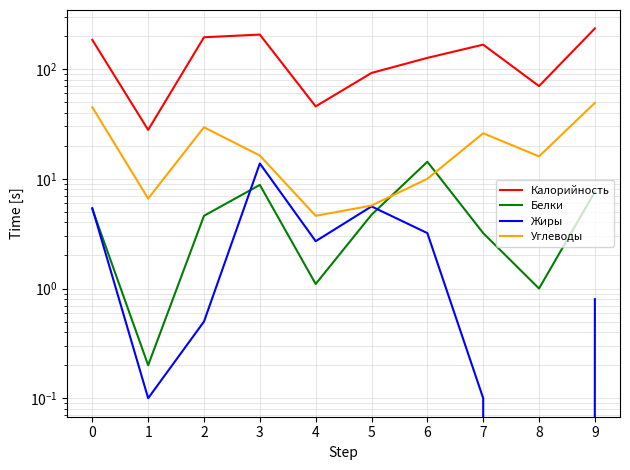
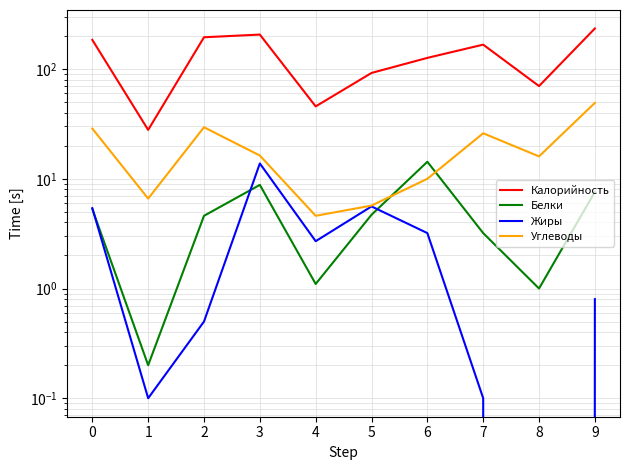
  {
    "Калорийность": {
      "0": 180,
      "1": 28,
      "2": 200,
      "3": 210,
      "4": 46,
      "5": 90,
      "6": 130,
      "7": 170,
      "8": 70,
      "9": 230
    },
    "Белки": {
      "1": 0.20,
      "2": 4.6,
      "3": 9,
      "4": 1.1,
      "5": 4.7,
      "6": 14,
      "7": 3.2,
      "8": 1
    },
    "Жиры": {
      "1": 0.10,
      "2": 0.5,
      "3": 14,
      "4": 2.7,
      "6": 3.2,
      "7": 0.10,
      "9": 0.8
    },
    "Углеводы": {
-     "0": 45,
+     "0": 29,
      "1": 7,
      "2": 30,
      "3": 16,
      "4": 4.6,
      "6": 10,
      "7": 26,
      "8": 16,
      "9": 50
    }
  }
